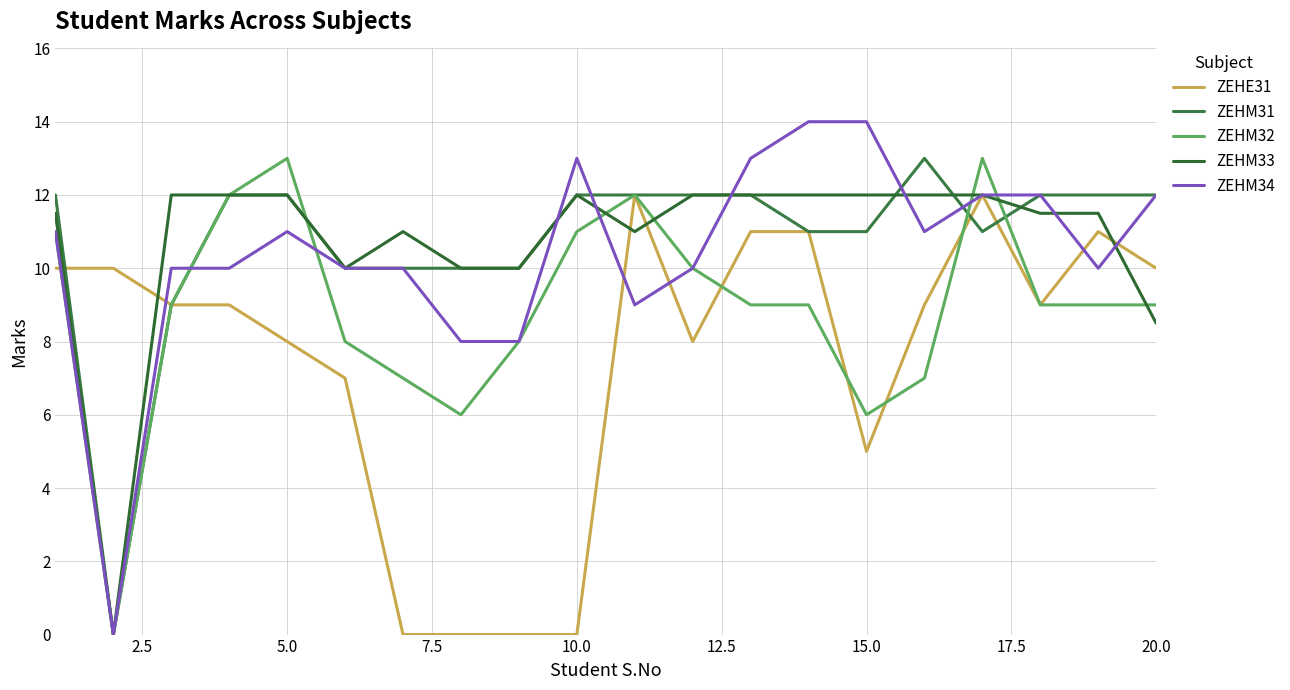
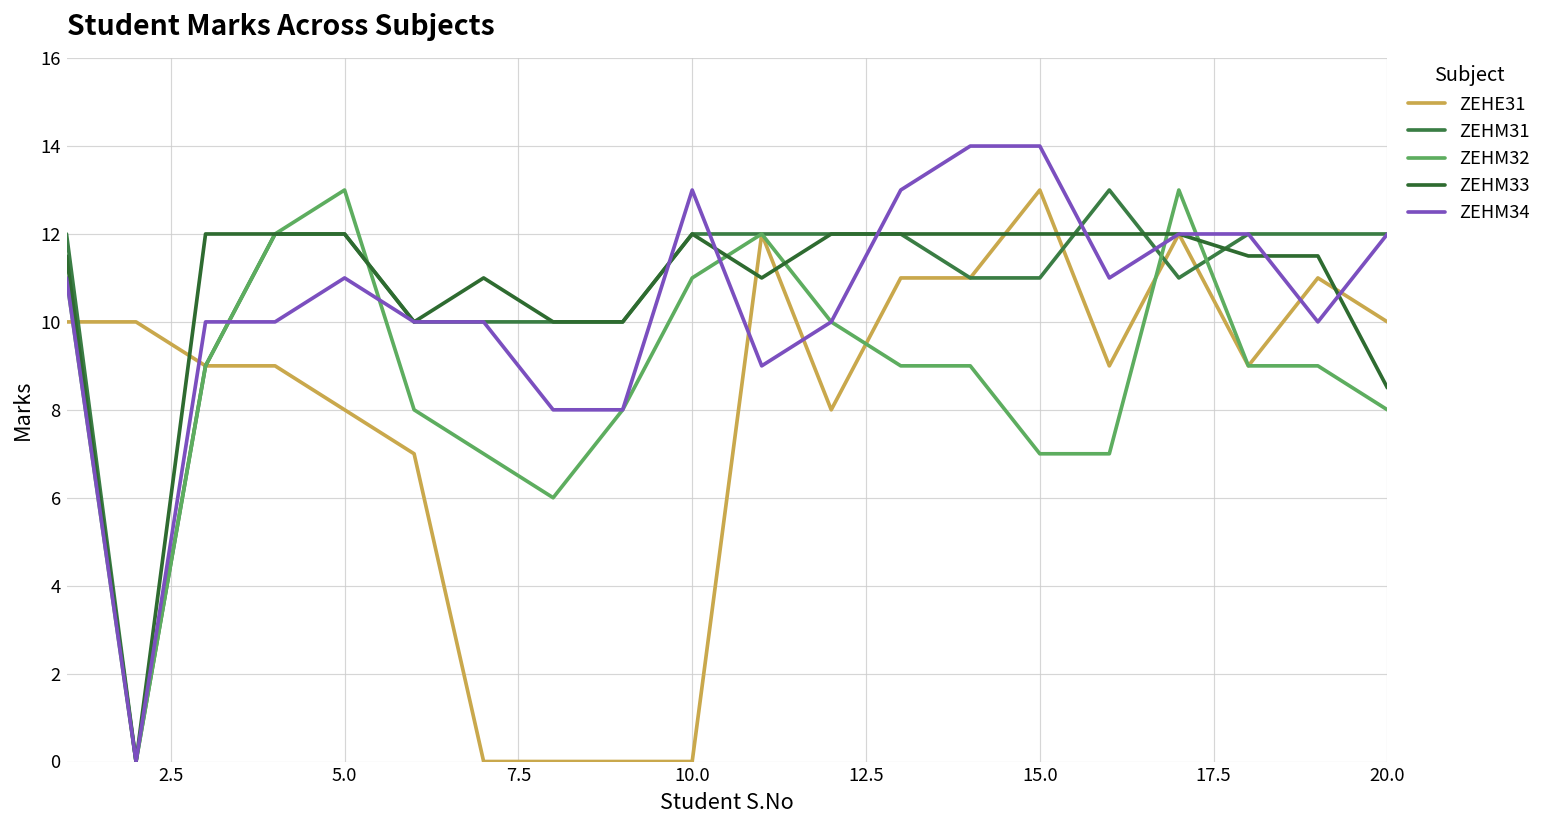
  {
    "ZEHE31": {
      "5.0": 8,
      "10.0": 0,
-     "15.0": 5,
+     "15.0": 13,
      "20.0": 10
    },
    "ZEHM32": {
      "5.0": 13,
      "10.0": 11,
-     "15.0": 6,
-     "20.0": 9
+     "15.0": 7,
+     "20.0": 8
    },
    "ZEHM34": {
      "5.0": 11,
      "10.0": 13,
      "15.0": 14
    }
  }
